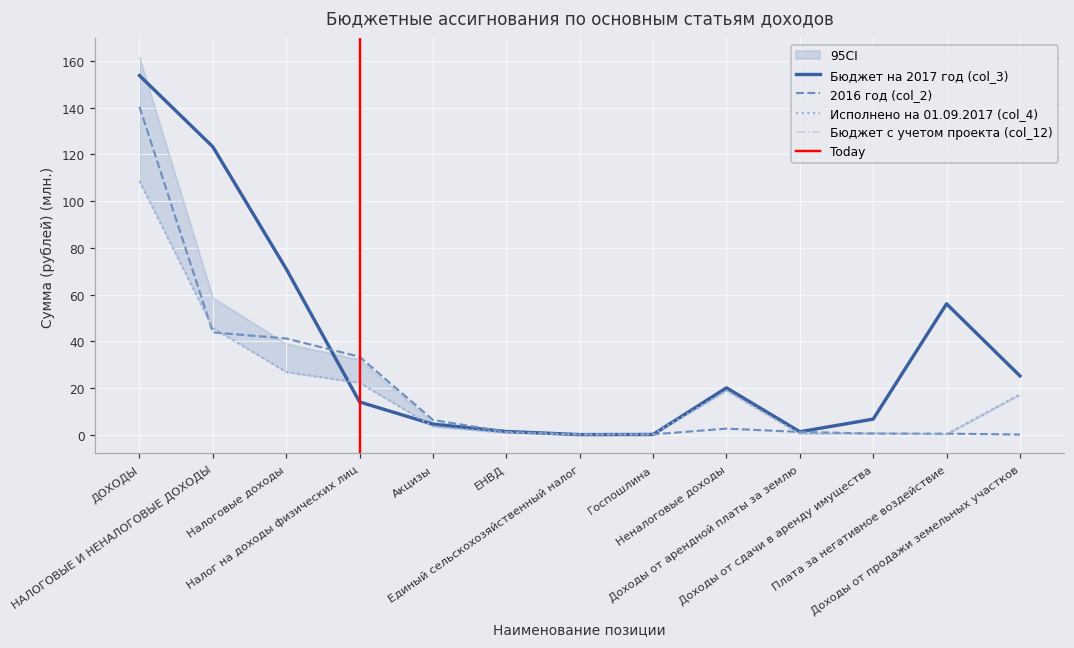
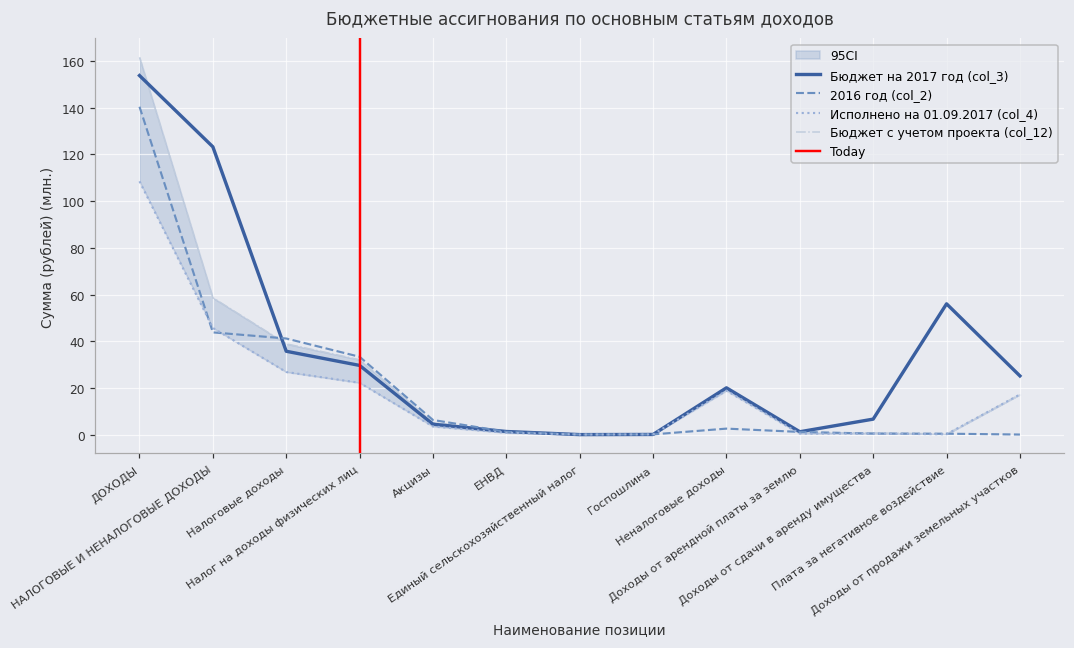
  {
    "Бюджет на 2017 год (col_3)": {
      "ДОХОДЫ": 154,
      "НАЛОГОВЫЕ И НЕНАЛОГОВЫЕ ДОХОДЫ": 123,
-     "Налоговые доходы": 71,
-     "Налог на доходы физических лиц": 14,
+     "Налоговые доходы": 36,
+     "Налог на доходы физических лиц": 30,
      "Доходы от сдачи в аренду имущества": 7,
      "Плата за негативное воздействие": 56,
      "Доходы от продажи земельных участков": 25
    }
  }
